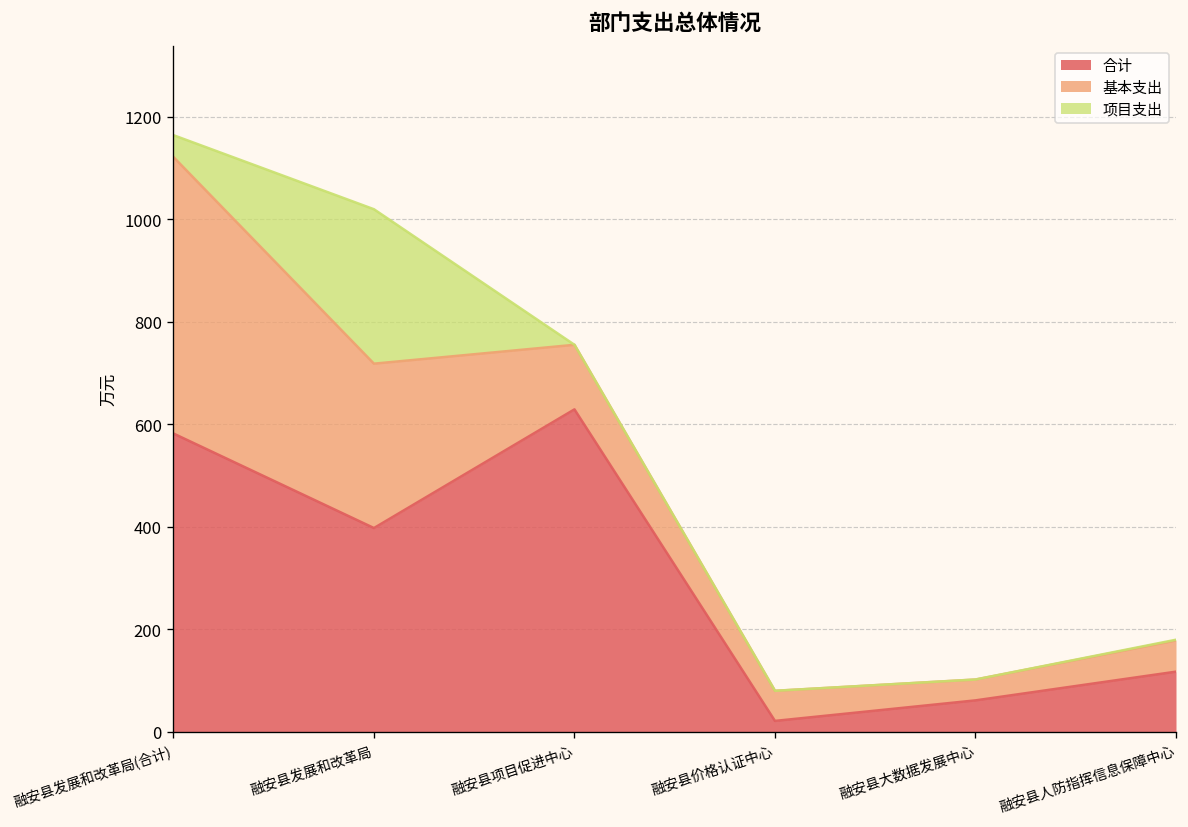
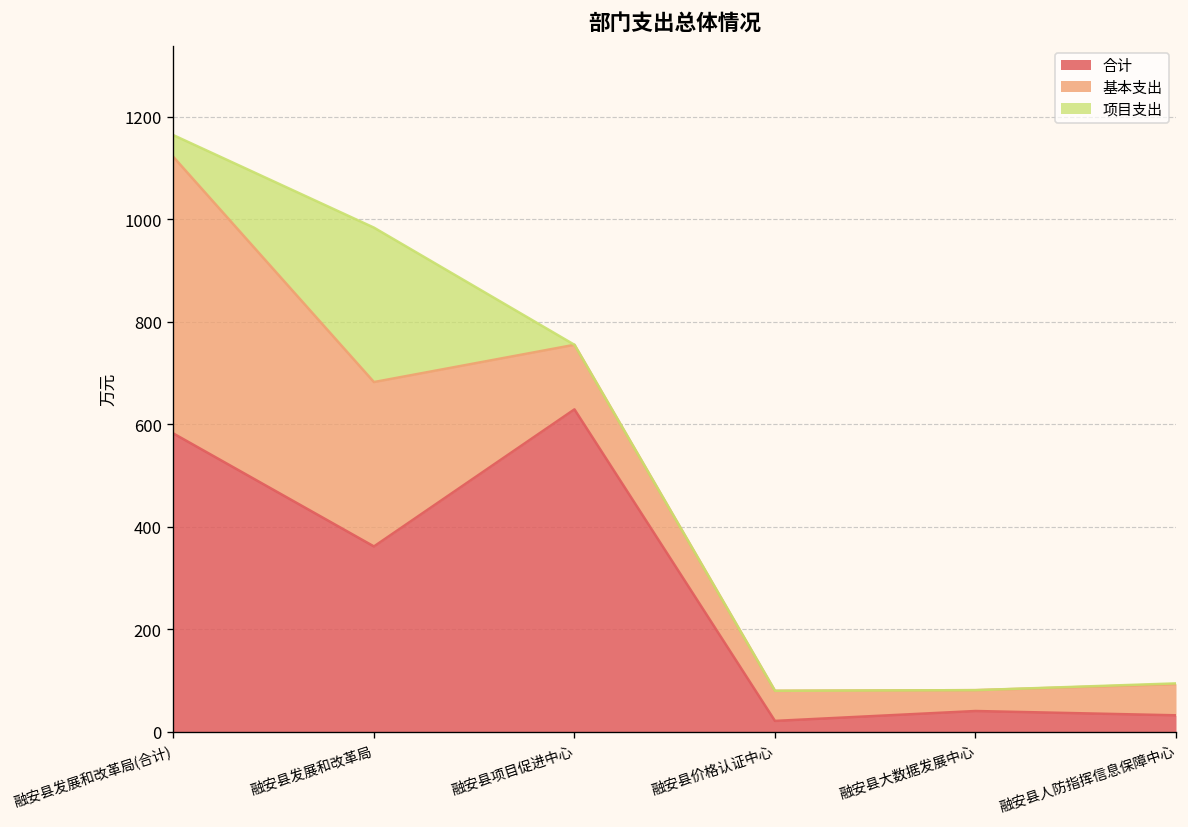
  {
    "合计": {
      "融安县发展和改革局(合计)": 580,
-     "融安县发展和改革局": 400,
+     "融安县发展和改革局": 360,
      "融安县项目促进中心": 630,
      "融安县价格认证中心": 20,
-     "融安县大数据发展中心": 60,
-     "融安县人防指挥信息保障中心": 120
+     "融安县大数据发展中心": 40,
+     "融安县人防指挥信息保障中心": 30
    },
    "基本支出": {
      "融安县发展和改革局(合计)": 540,
      "融安县发展和改革局": 320
    },
    "项目支出": {
      "融安县发展和改革局(合计)": 40,
      "融安县发展和改革局": 300
    }
  }
